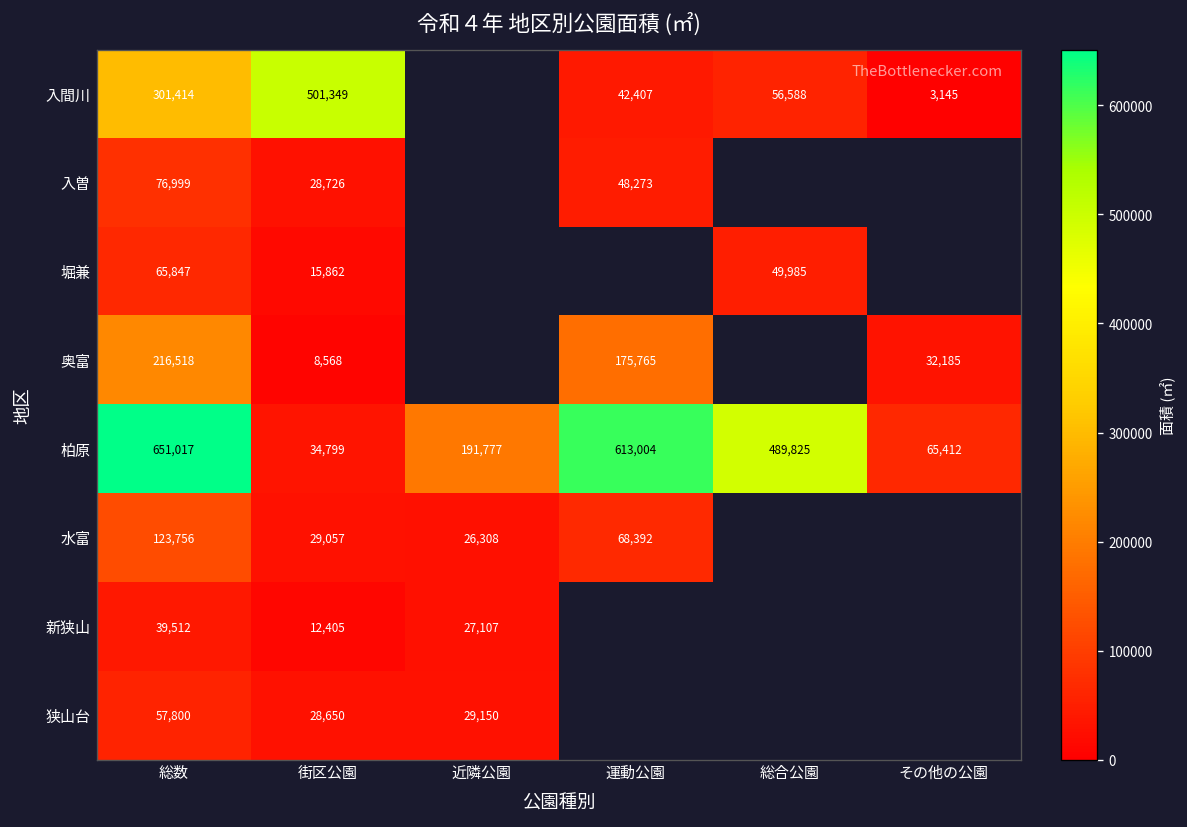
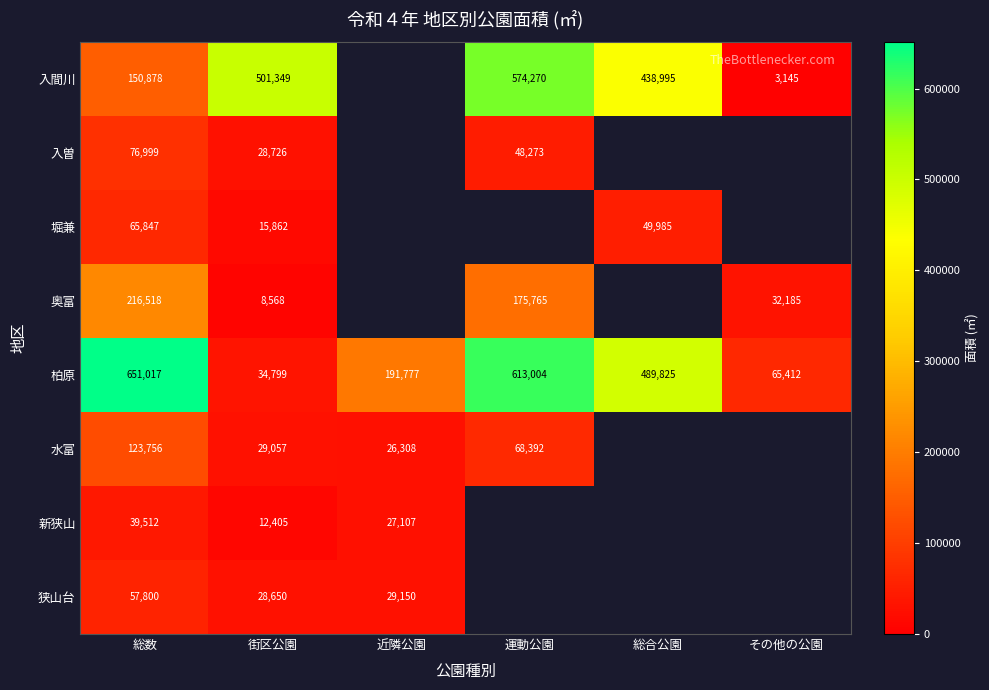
  {
    "入間川": {
-     "総数": "301,414",
+     "総数": "150,878",
      "街区公園": "501,349",
-     "運動公園": "42,407",
-     "総合公園": "56,588"
+     "運動公園": "574,270",
+     "総合公園": "438,995"
    },
    "入曽": {
      "総数": "76,999",
      "街区公園": "28,726",
      "運動公園": "48,273"
    },
    "堀兼": {
      "総数": "65,847",
      "街区公園": "15,862",
      "総合公園": "49,985"
    },
    "奥富": {
      "総数": "216,518",
      "街区公園": "8,568",
      "運動公園": "175,765",
      "その他の公園": "32,185"
    },
    "柏原": {
      "総数": "651,017",
      "街区公園": "34,799",
      "近隣公園": "191,777",
      "運動公園": "613,004",
      "総合公園": "489,825",
      "その他の公園": "65,412"
    },
    "水富": {
      "総数": "123,756",
      "街区公園": "29,057",
      "近隣公園": "26,308",
      "運動公園": "68,392"
    },
    "新狭山": {
      "総数": "39,512",
      "街区公園": "12,405",
      "近隣公園": "27,107"
    },
    "狭山台": {
      "総数": "57,800",
      "街区公園": "28,650",
      "近隣公園": "29,150"
    }
  }
